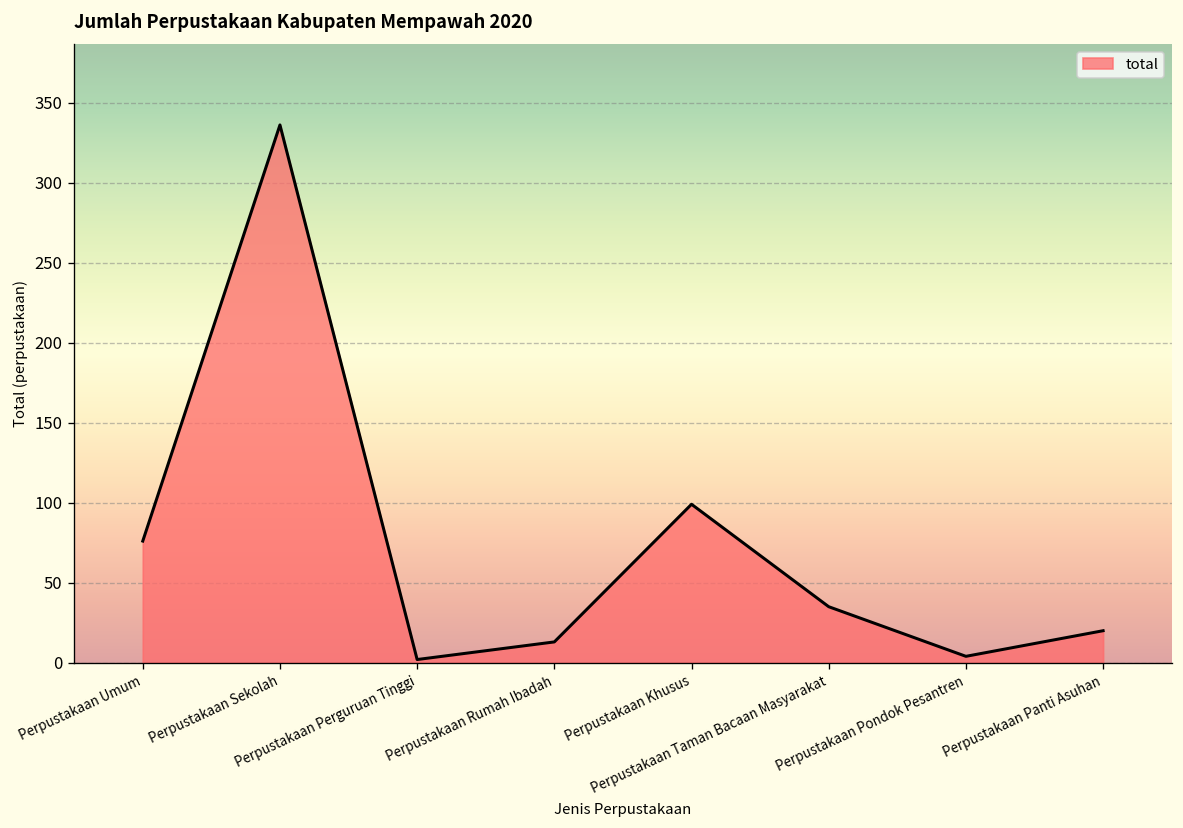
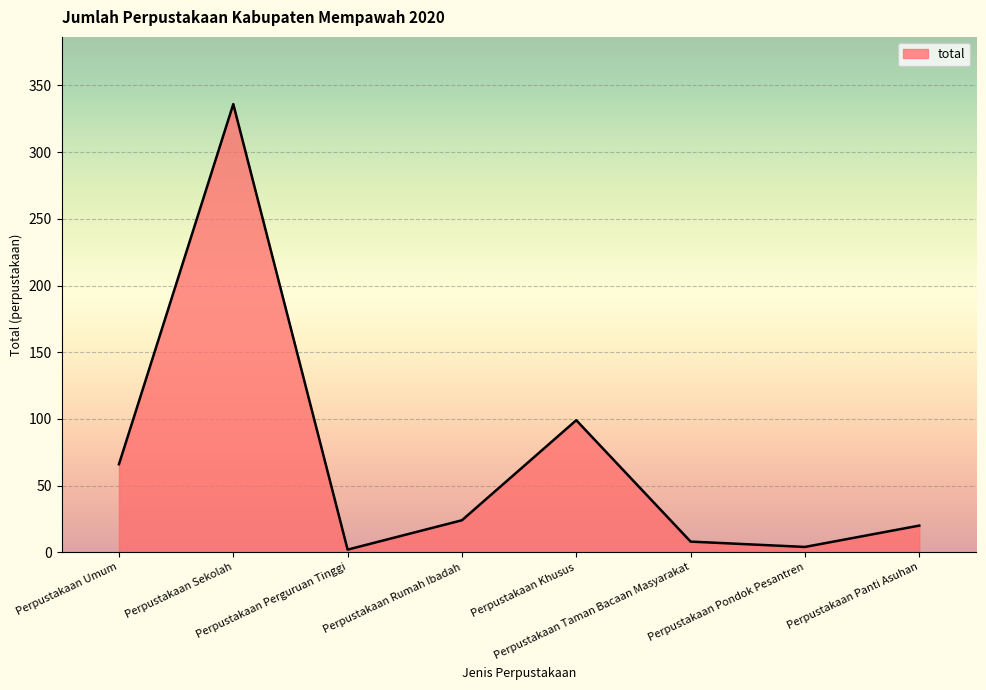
  {
-   "Perpustakaan Umum": 76,
+   "Perpustakaan Umum": 66,
    "Perpustakaan Sekolah": 336,
    "Perpustakaan Perguruan Tinggi": 2,
-   "Perpustakaan Rumah Ibadah": 13,
+   "Perpustakaan Rumah Ibadah": 24,
    "Perpustakaan Khusus": 99,
-   "Perpustakaan Taman Bacaan Masyarakat": 35,
+   "Perpustakaan Taman Bacaan Masyarakat": 8,
    "Perpustakaan Pondok Pesantren": 4,
    "Perpustakaan Panti Asuhan": 20
  }
